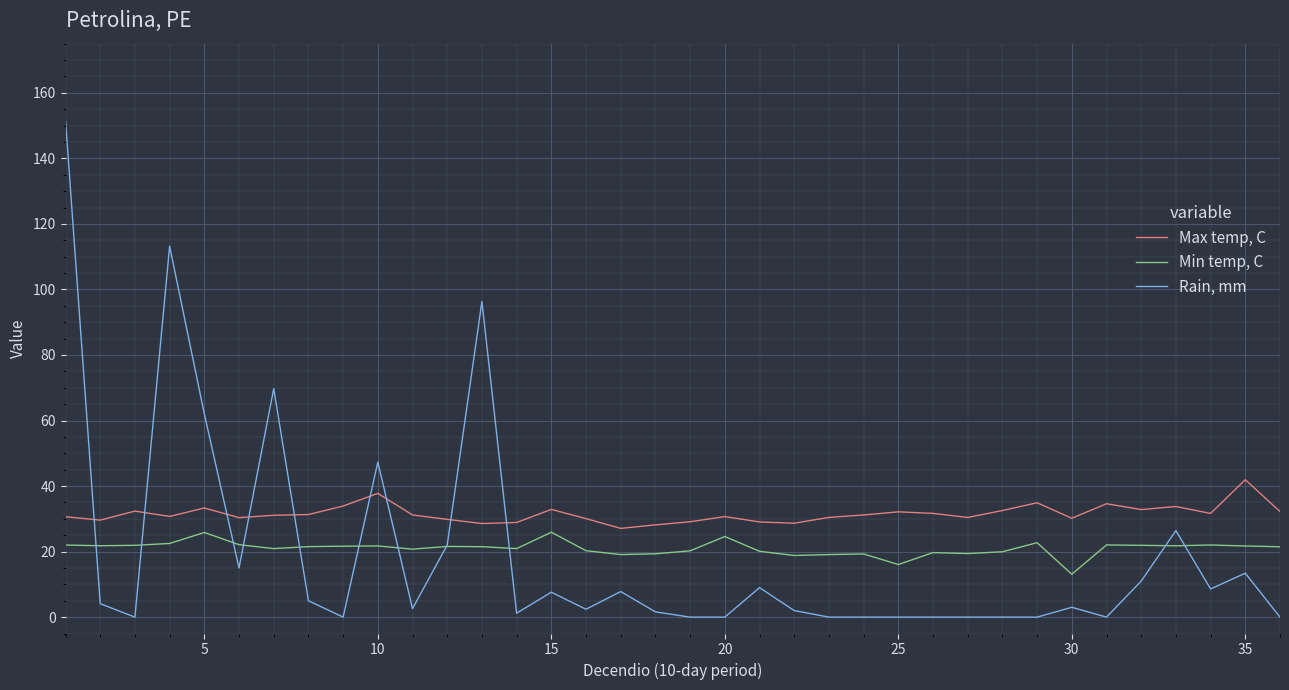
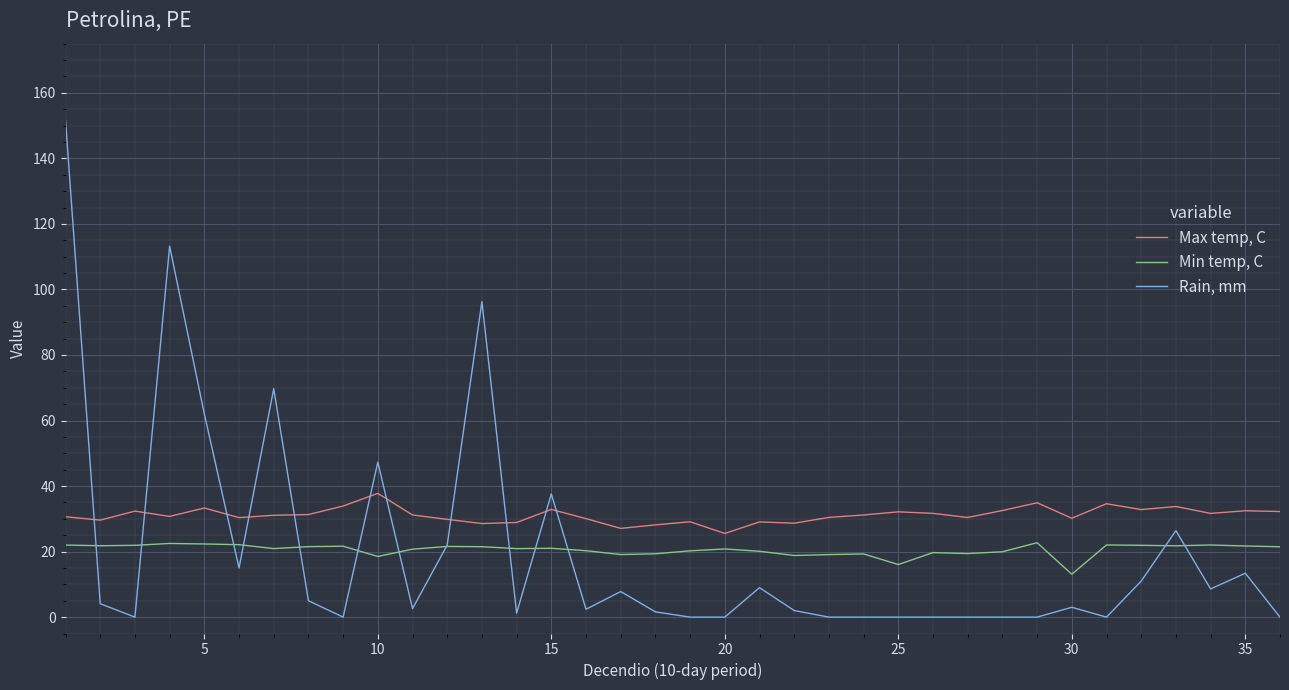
  {
    "Max temp, C": {
      "5": 33,
      "10": 38,
      "15": 33,
-     "20": 31,
+     "20": 26,
      "25": 32,
      "30": 30,
-     "35": 42
+     "35": 32
    },
    "Min temp, C": {
-     "5": 26,
-     "10": 22,
-     "15": 26,
-     "20": 25,
+     "5": 22,
+     "10": 19,
+     "15": 21,
+     "20": 21,
      "25": 16,
      "30": 13,
      "35": 22
    },
    "Rain, mm": {
      "5": 62,
      "10": 47,
-     "15": 8,
+     "15": 38,
      "20": 0,
      "25": 0,
      "30": 3,
      "35": 13
    }
  }
